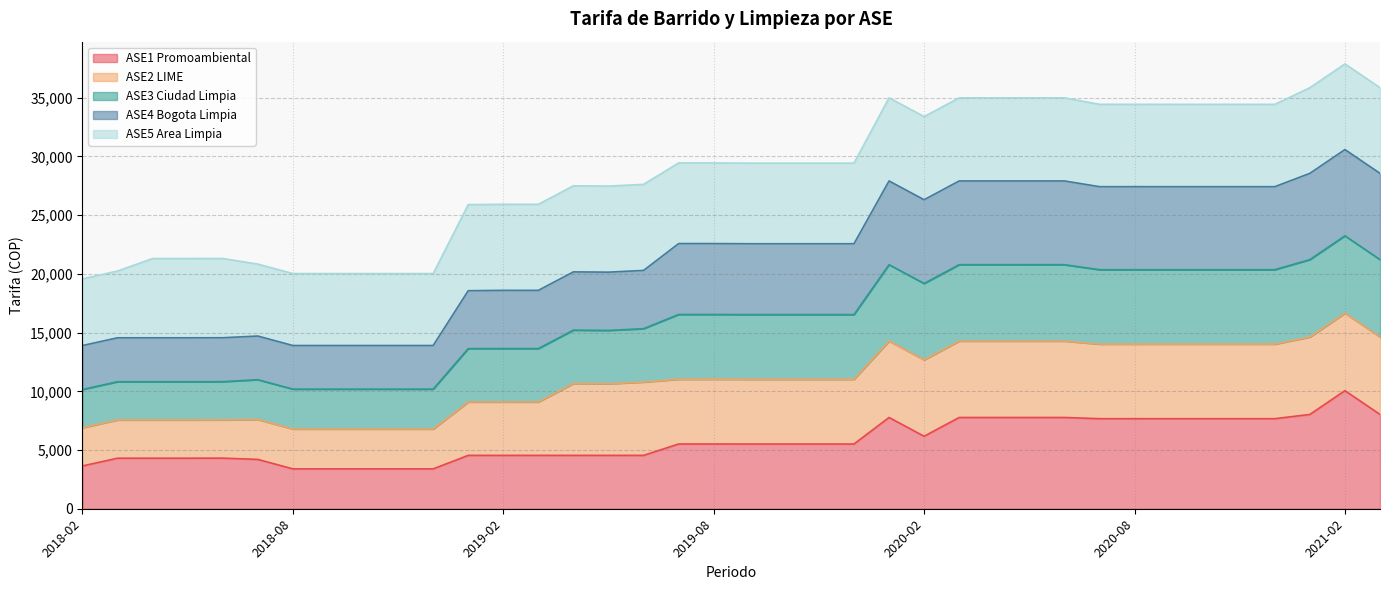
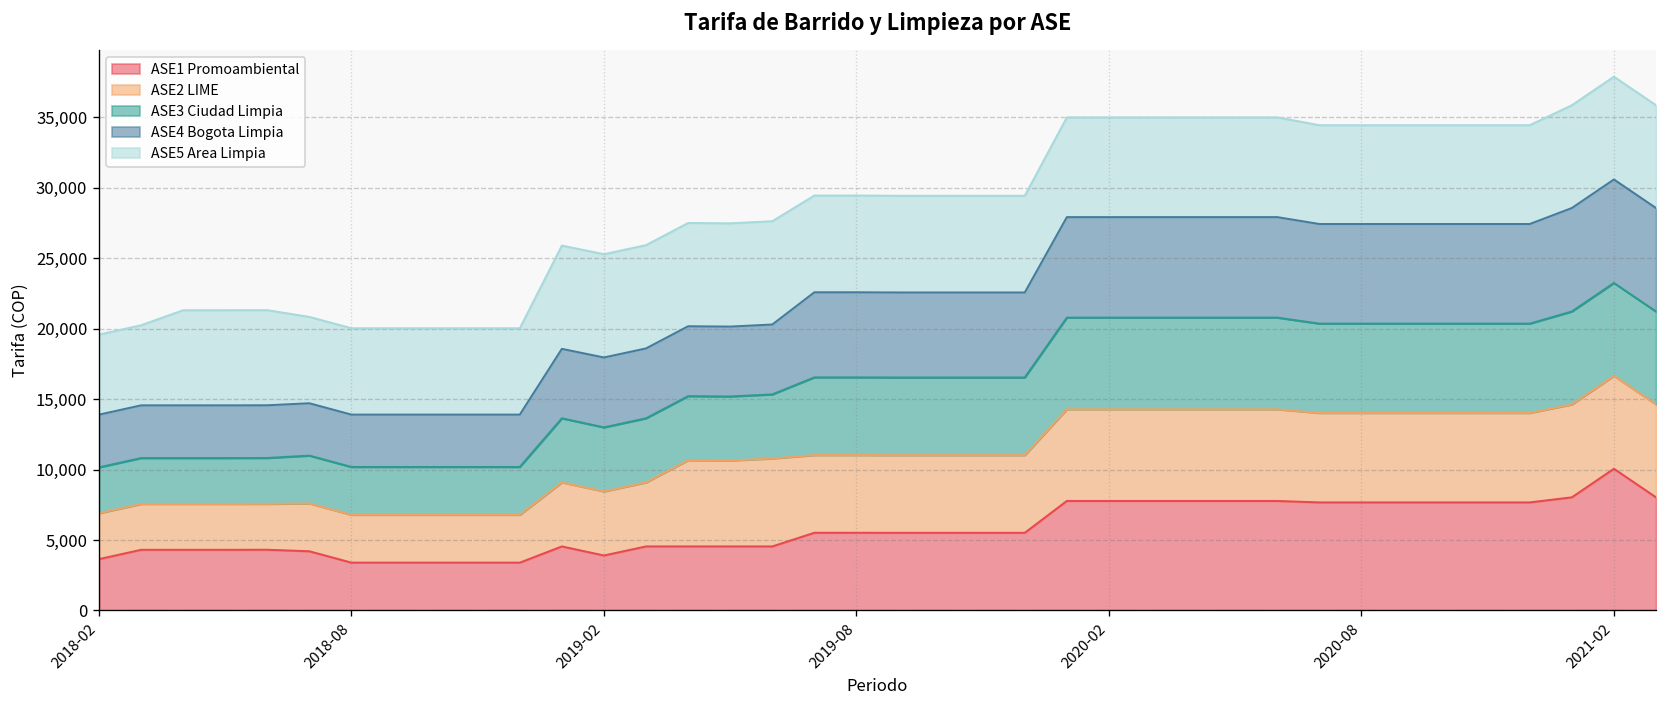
  {
    "ASE1 Promoambiental": {
      "2018-02": "3,600",
      "2018-08": "3,400",
-     "2019-02": "4,500",
+     "2019-02": "3,900",
      "2019-08": "5,500",
-     "2020-02": "6,200",
+     "2020-02": "7,800",
      "2020-08": "7,700",
      "2021-02": "10,100"
    },
    "ASE2 LIME": {
      "2018-02": "3,300",
      "2018-08": "3,400",
      "2019-02": "4,500",
      "2019-08": "5,500",
      "2020-02": "6,500",
      "2020-08": "6,400",
      "2021-02": "6,600"
    },
    "ASE5 Area Limpia": {
      "2018-02": "5,700",
      "2018-08": "6,100",
      "2019-02": "7,300",
      "2019-08": "6,900",
      "2020-02": "7,100",
      "2020-08": "7,000",
      "2021-02": "7,300"
    }
  }
